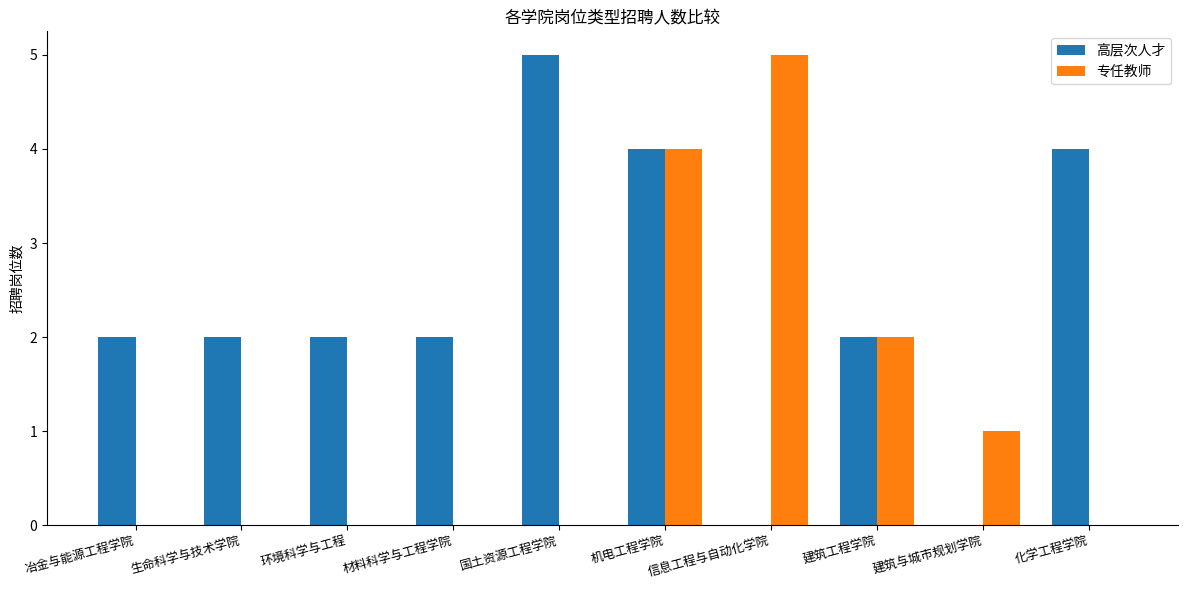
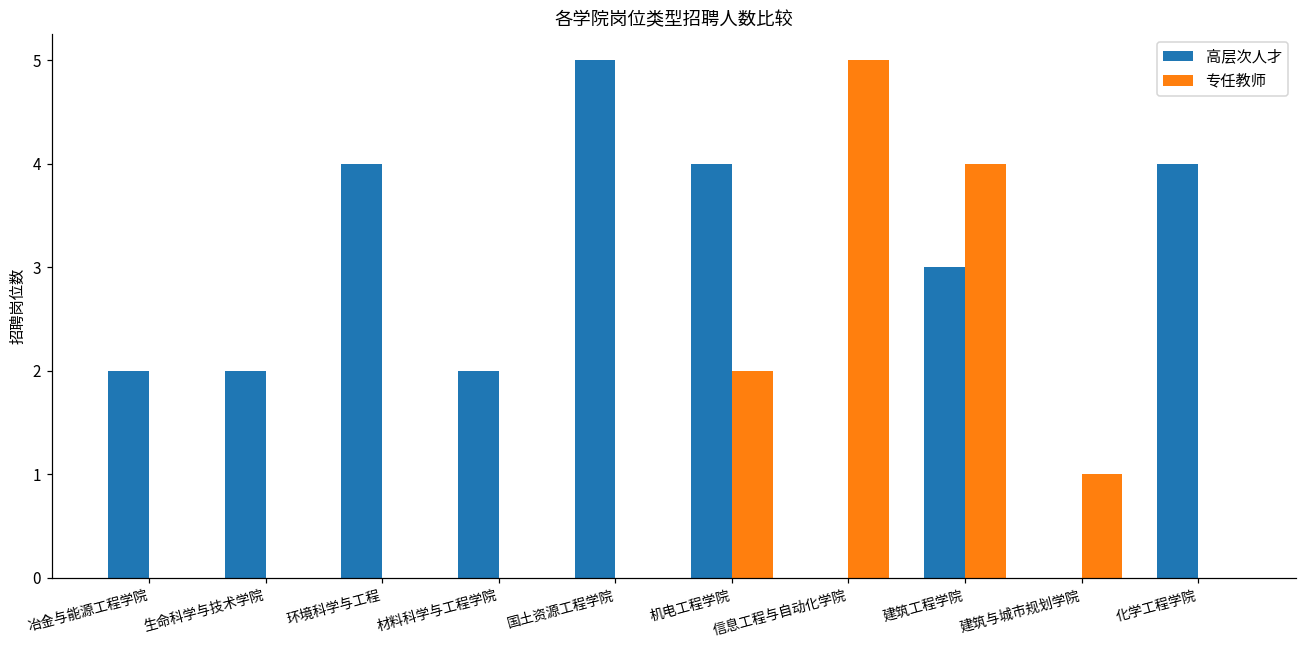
  {
    "高层次人才": {
      "冶金与能源工程学院": 2,
      "生命科学与技术学院": 2,
-     "环境科学与工程": 2,
+     "环境科学与工程": 4,
      "材料科学与工程学院": 2,
      "国土资源工程学院": 5,
      "机电工程学院": 4,
      "信息工程与自动化学院": 0,
-     "建筑工程学院": 2,
+     "建筑工程学院": 3,
      "建筑与城市规划学院": 0,
      "化学工程学院": 4
    },
    "专任教师": {
      "冶金与能源工程学院": 0,
      "生命科学与技术学院": 0,
      "环境科学与工程": 0,
      "材料科学与工程学院": 0,
      "国土资源工程学院": 0,
-     "机电工程学院": 4,
+     "机电工程学院": 2,
      "信息工程与自动化学院": 5,
-     "建筑工程学院": 2,
+     "建筑工程学院": 4,
      "建筑与城市规划学院": 1,
      "化学工程学院": 0
    }
  }
